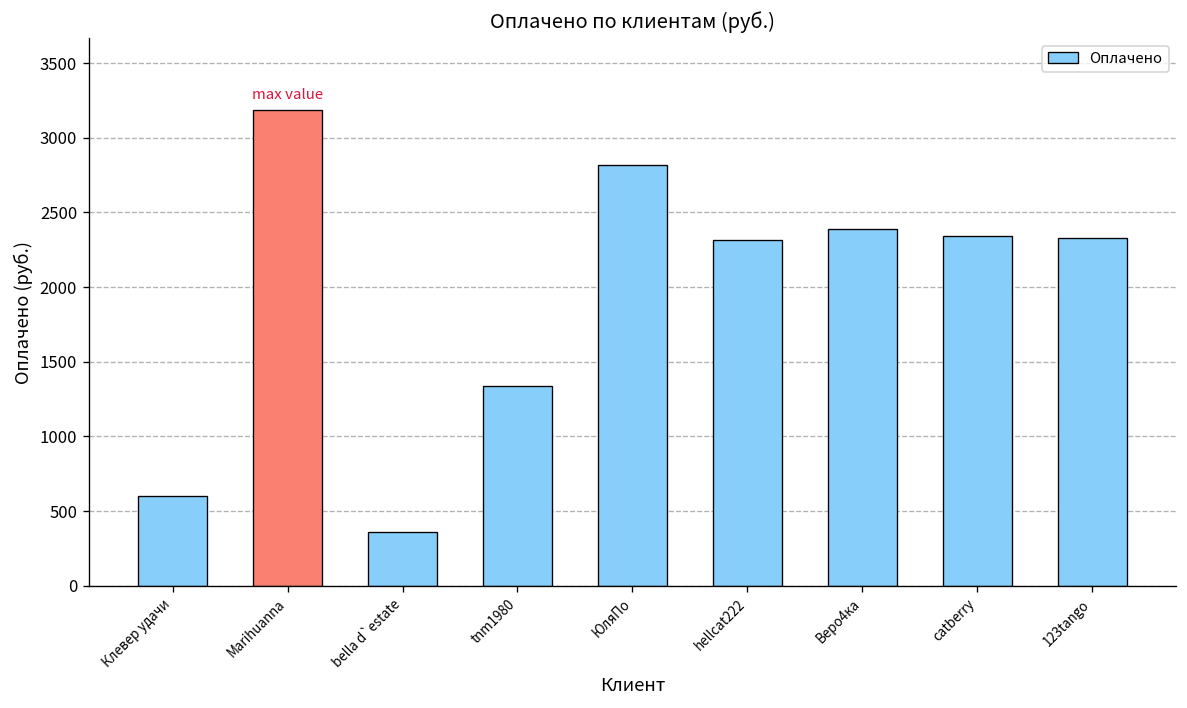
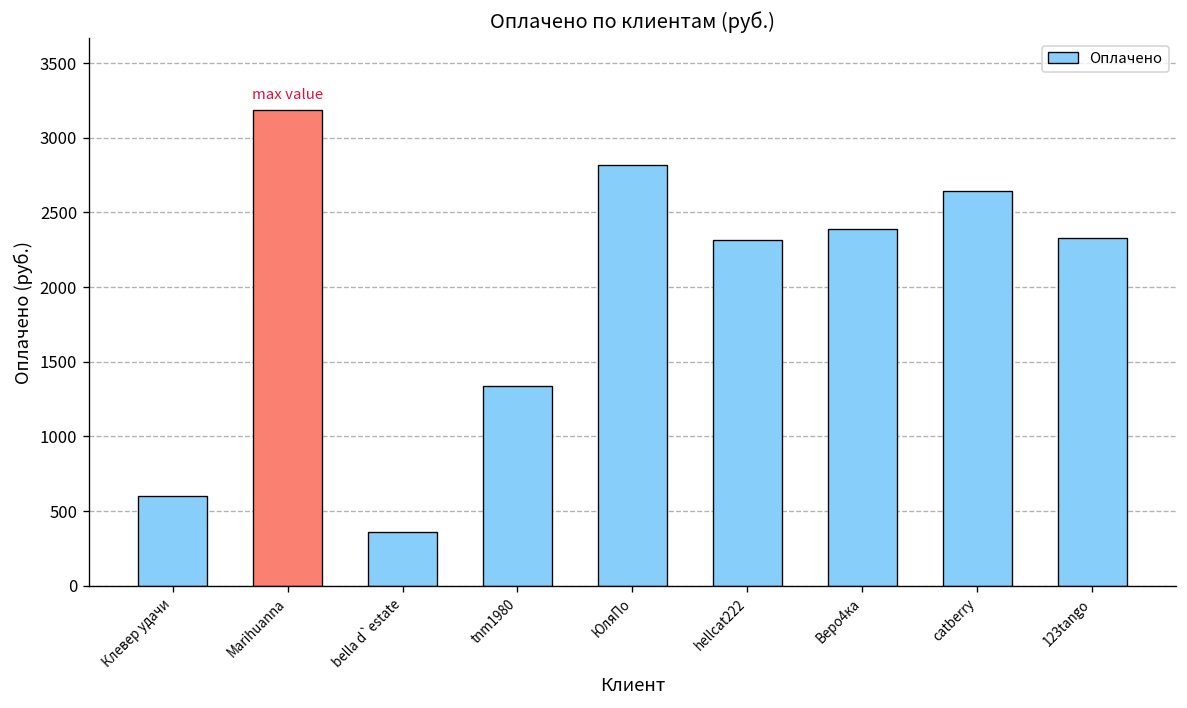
  {
    "Клевер удачи": 600,
    "Marihuanna": 3190,
    "bella d`estate": 360,
    "tnm1980": 1340,
    "ЮляПо": 2820,
    "hellcat222": 2320,
    "Веро4ка": 2390,
-   "catberry": 2340,
+   "catberry": 2650,
    "123tango": 2330
  }
